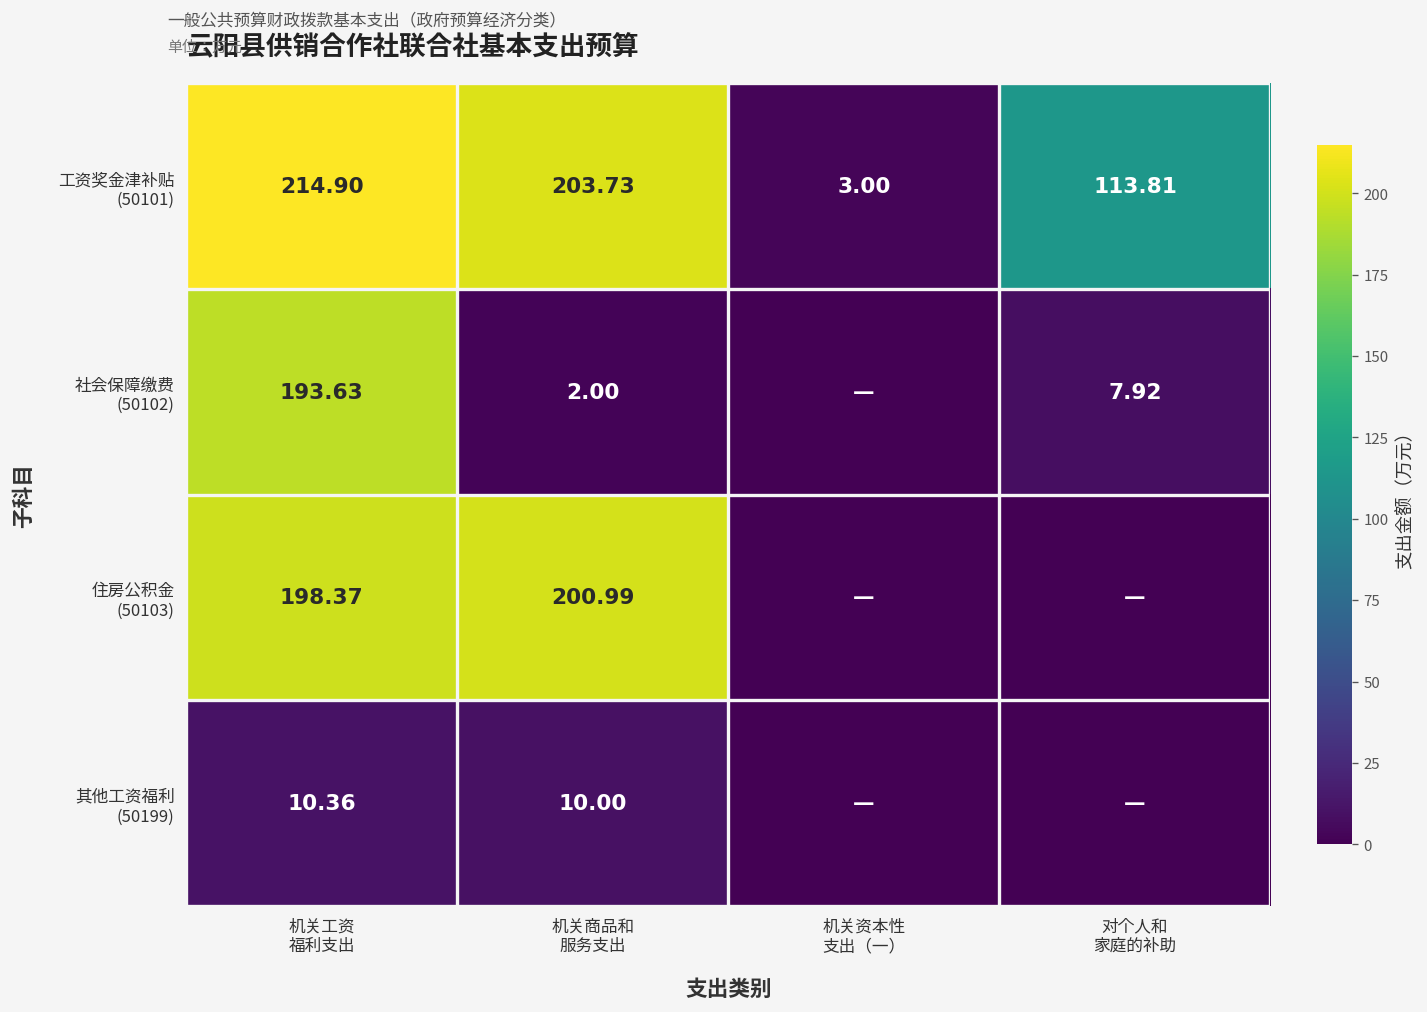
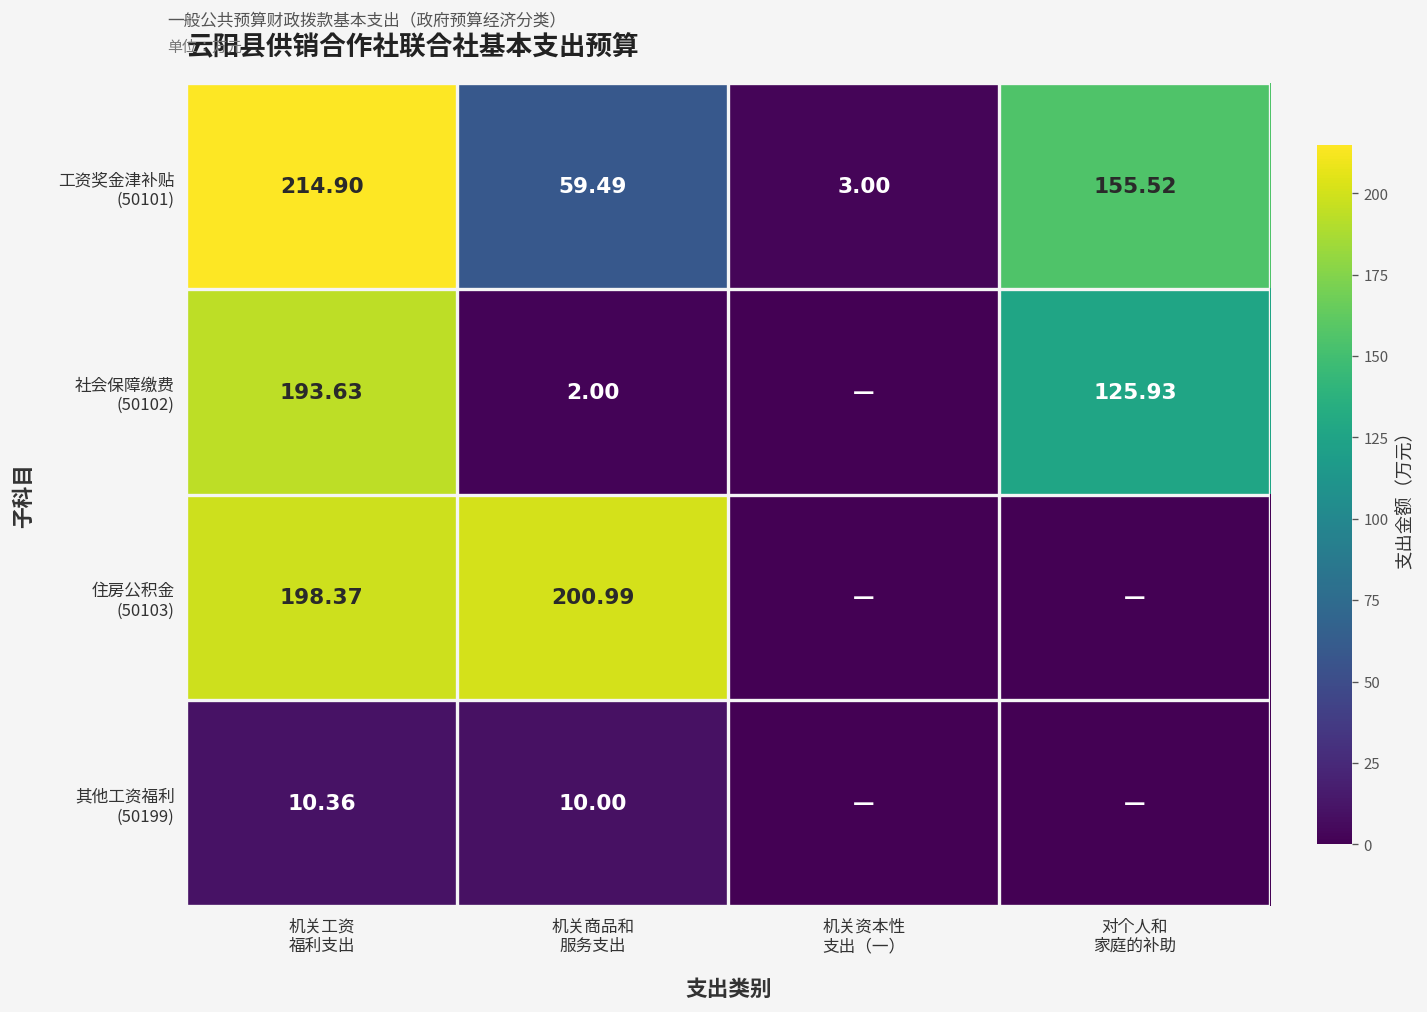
  {
    "工资奖金津补贴 (50101)": {
      "机关工资 福利支出": 214.90,
-     "机关商品和 服务支出": 203.73,
+     "机关商品和 服务支出": 59.49,
      "机关资本性 支出（一）": 3.00,
-     "对个人和 家庭的补助": 113.81
+     "对个人和 家庭的补助": 155.52
    },
    "社会保障缴费 (50102)": {
      "机关工资 福利支出": 193.63,
      "机关商品和 服务支出": 2.00,
-     "对个人和 家庭的补助": 7.92
+     "对个人和 家庭的补助": 125.93
    },
    "住房公积金 (50103)": {
      "机关工资 福利支出": 198.37,
      "机关商品和 服务支出": 200.99
    },
    "其他工资福利 (50199)": {
      "机关工资 福利支出": 10.36,
      "机关商品和 服务支出": 10.00
    }
  }
